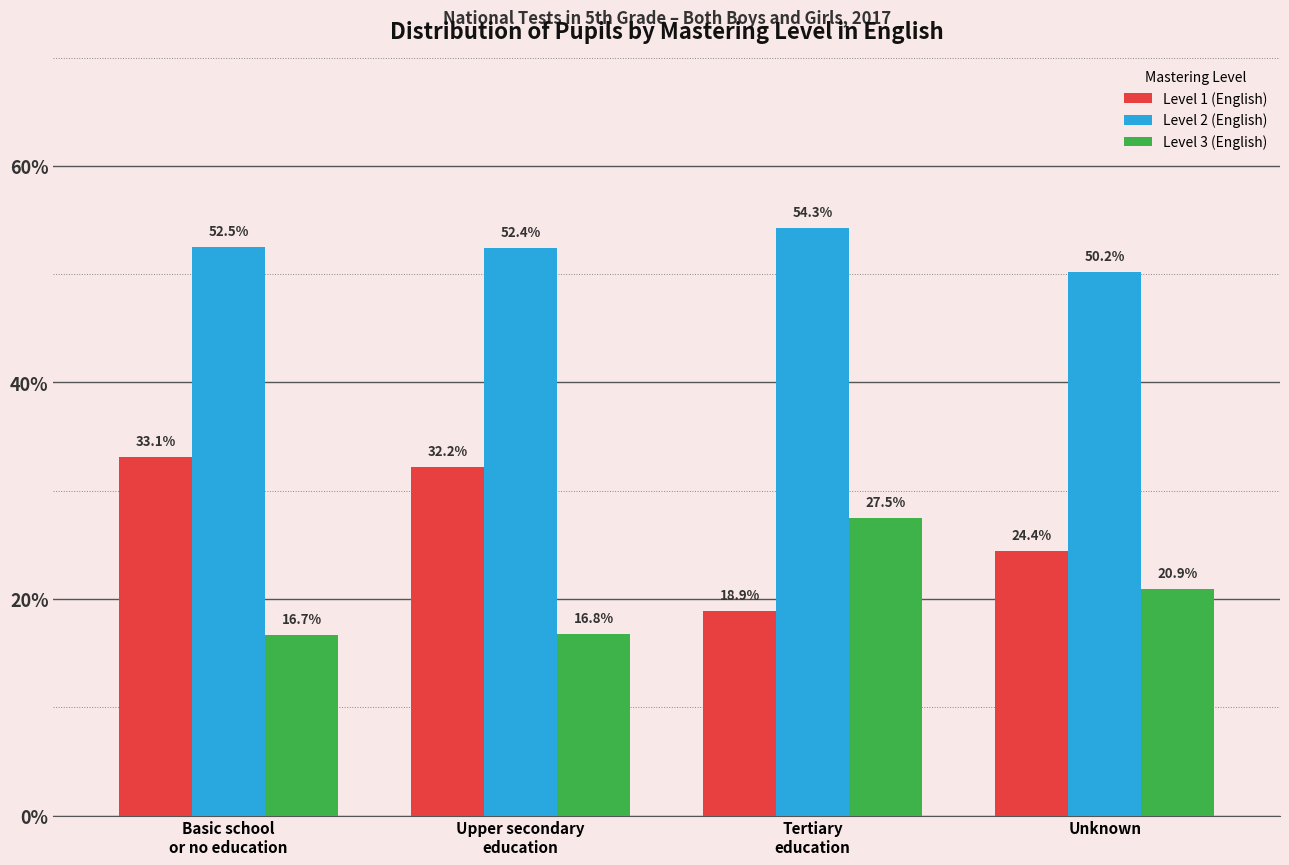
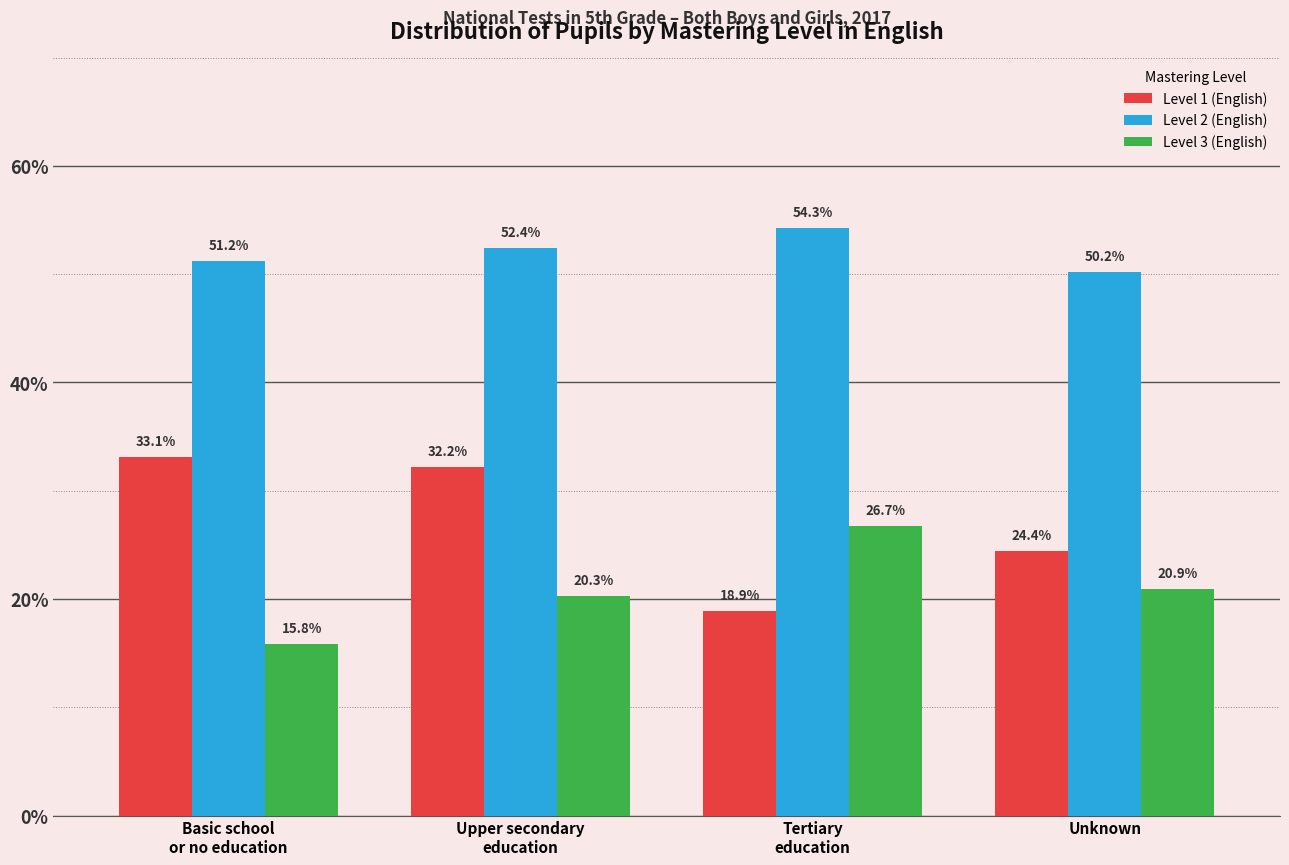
  {
    "Level 1 (English)": {
      "Basic school or no education": "33.1%",
      "Upper secondary education": "32.2%",
      "Tertiary education": "18.9%",
      "Unknown": "24.4%"
    },
    "Level 2 (English)": {
-     "Basic school or no education": "52.5%",
+     "Basic school or no education": "51.2%",
      "Upper secondary education": "52.4%",
      "Tertiary education": "54.3%",
      "Unknown": "50.2%"
    },
    "Level 3 (English)": {
-     "Basic school or no education": "16.7%",
-     "Upper secondary education": "16.8%",
-     "Tertiary education": "27.5%",
+     "Basic school or no education": "15.8%",
+     "Upper secondary education": "20.3%",
+     "Tertiary education": "26.7%",
      "Unknown": "20.9%"
    }
  }
